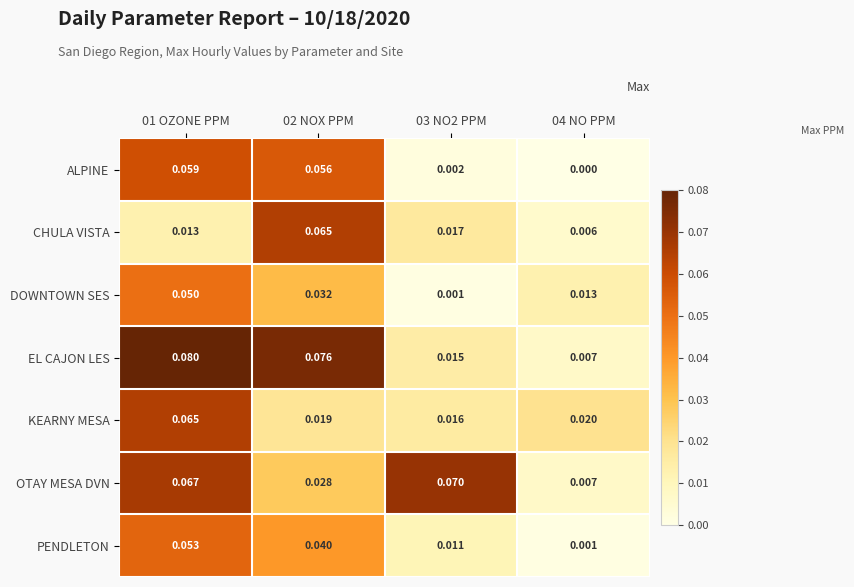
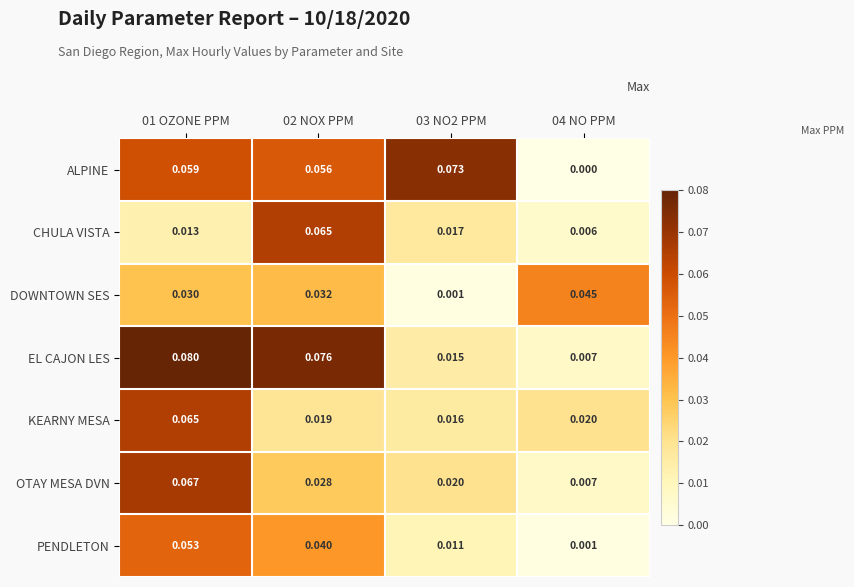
  {
    "ALPINE": {
      "01 OZONE PPM": 0.059,
      "02 NOX PPM": 0.056,
-     "03 NO2 PPM": 0.002,
+     "03 NO2 PPM": 0.073,
      "04 NO PPM": 0.000
    },
    "CHULA VISTA": {
      "01 OZONE PPM": 0.013,
      "02 NOX PPM": 0.065,
      "03 NO2 PPM": 0.017,
      "04 NO PPM": 0.006
    },
    "DOWNTOWN SES": {
-     "01 OZONE PPM": 0.050,
+     "01 OZONE PPM": 0.030,
      "02 NOX PPM": 0.032,
      "03 NO2 PPM": 0.001,
-     "04 NO PPM": 0.013
+     "04 NO PPM": 0.045
    },
    "EL CAJON LES": {
      "01 OZONE PPM": 0.080,
      "02 NOX PPM": 0.076,
      "03 NO2 PPM": 0.015,
      "04 NO PPM": 0.007
    },
    "KEARNY MESA": {
      "01 OZONE PPM": 0.065,
      "02 NOX PPM": 0.019,
      "03 NO2 PPM": 0.016,
      "04 NO PPM": 0.020
    },
    "OTAY MESA DVN": {
      "01 OZONE PPM": 0.067,
      "02 NOX PPM": 0.028,
-     "03 NO2 PPM": 0.070,
+     "03 NO2 PPM": 0.020,
      "04 NO PPM": 0.007
    },
    "PENDLETON": {
      "01 OZONE PPM": 0.053,
      "02 NOX PPM": 0.040,
      "03 NO2 PPM": 0.011,
      "04 NO PPM": 0.001
    }
  }
